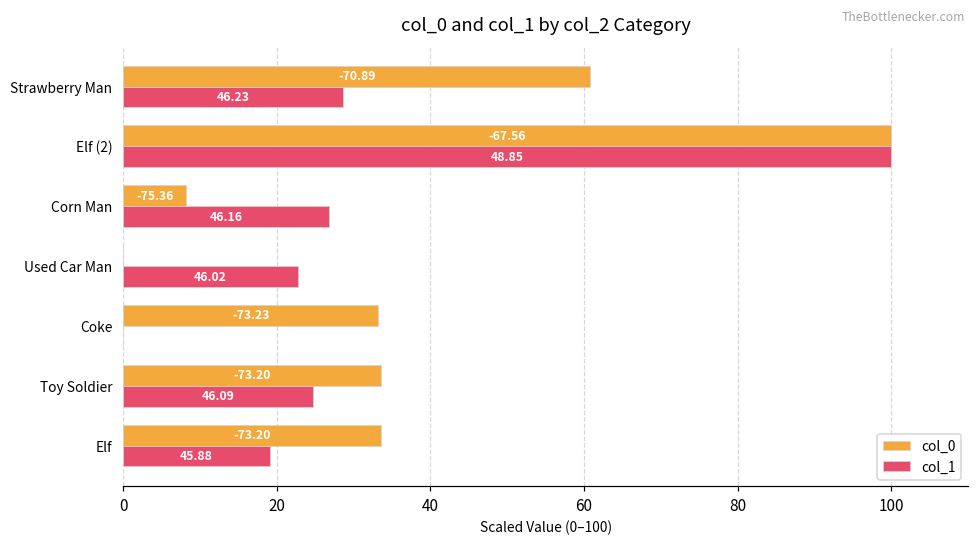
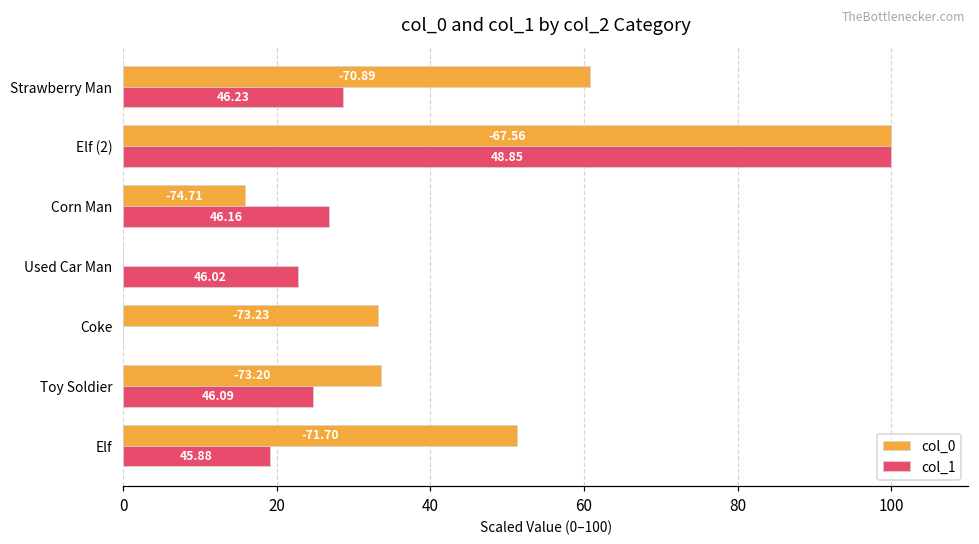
  {
    "col_0": {
-     "Corn Man": -75.36,
-     "Elf": -73.20
+     "Corn Man": -74.71,
+     "Elf": -71.70
    },
    "col_1": {
      "Coke": 0
    }
  }
